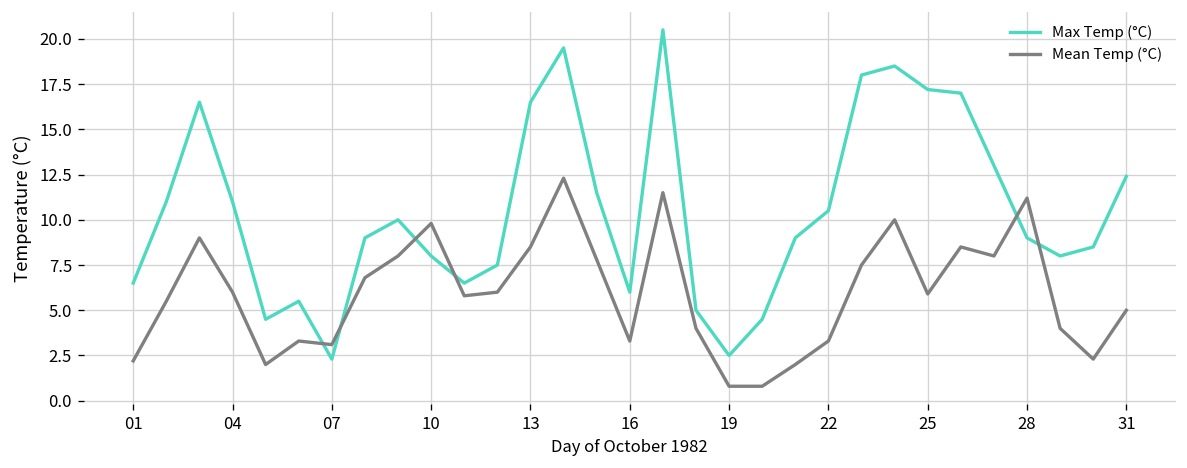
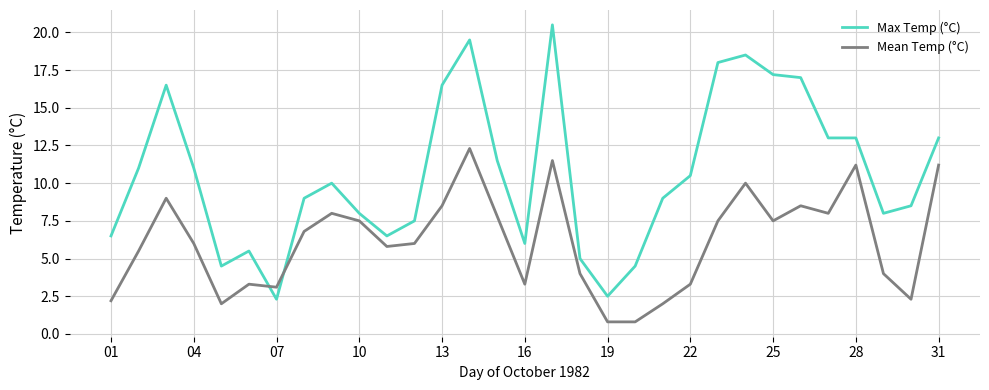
  {
    "Max Temp (°C)": {
      "01": 6.5,
      "04": 11.0,
      "07": 2.3,
      "10": 8.0,
      "13": 16.5,
      "16": 6.0,
      "19": 2.5,
      "22": 10.5,
      "25": 17.2,
-     "28": 9,
-     "31": 12.4
+     "28": 13,
+     "31": 13.0
    },
    "Mean Temp (°C)": {
      "01": 2.2,
      "04": 6.0,
      "07": 3.1,
-     "10": 9.8,
+     "10": 7.5,
      "13": 8.5,
      "16": 3.3,
      "19": 0.8,
      "22": 3.3,
-     "25": 5.9,
+     "25": 7.5,
      "28": 11.2,
-     "31": 5.0
+     "31": 11.2
    }
  }
